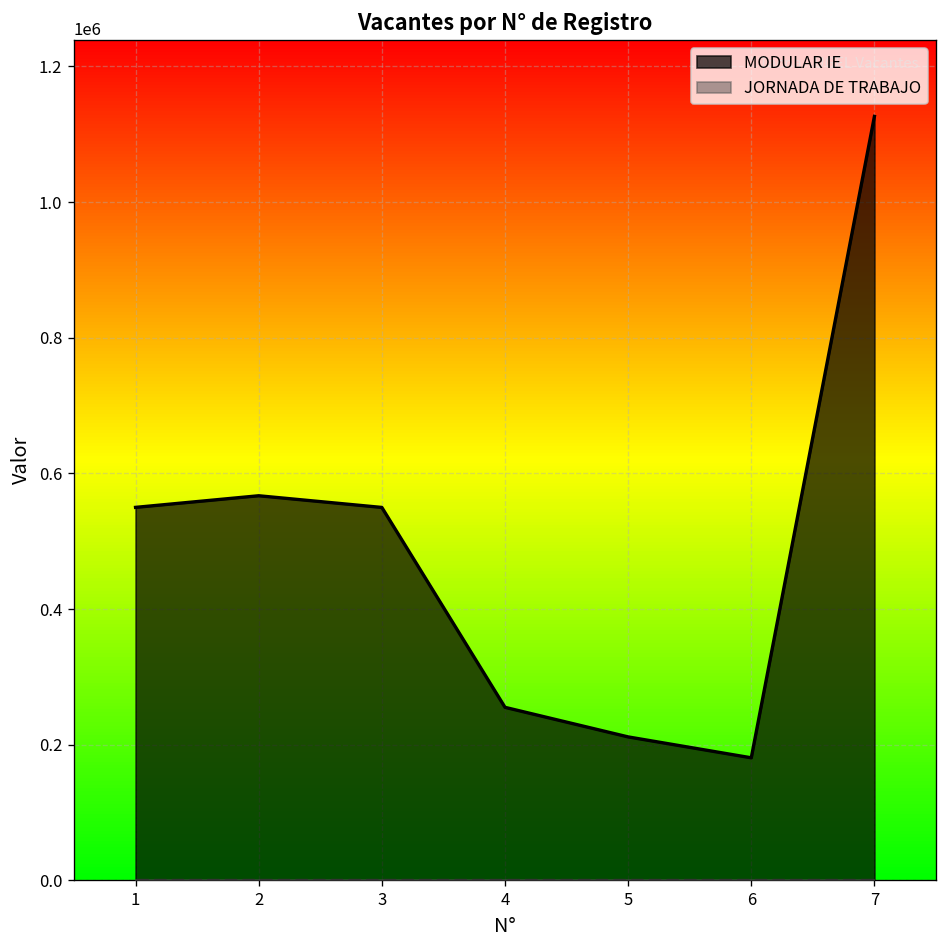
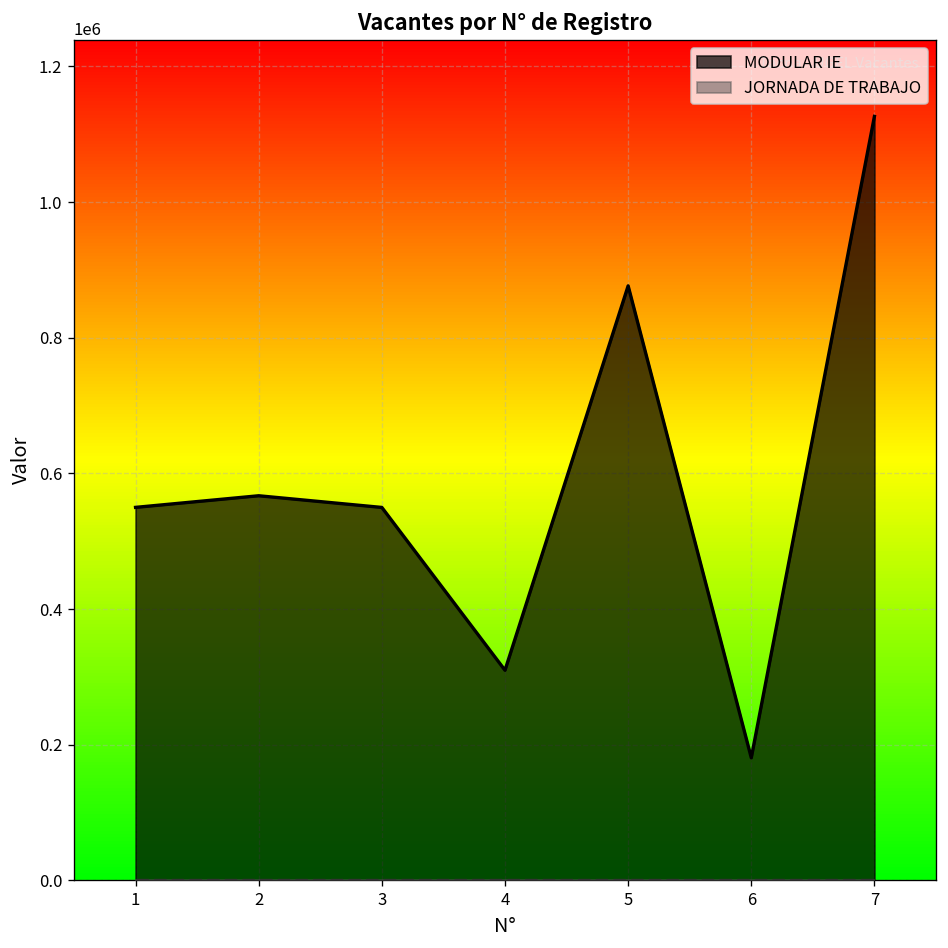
  {
    "MODULAR IE": {
      "1": 550000,
      "2": 570000,
      "3": 550000,
-     "4": 260000,
-     "5": 210000,
+     "4": 310000,
+     "5": 880000,
      "6": 180000,
      "7": 1130000
    },
    "JORNADA DE TRABAJO": {
      "1": 0,
      "2": 0,
      "3": 0,
      "4": 0,
      "5": 0,
      "6": 0,
      "7": 0
    }
  }
